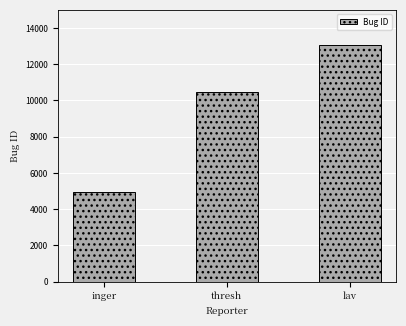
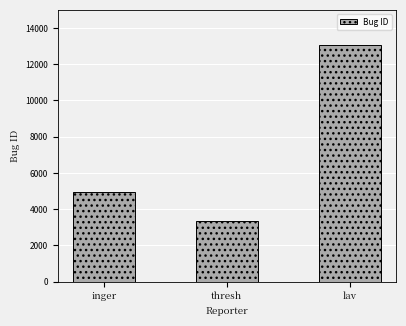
  {
    "inger": 4900,
-   "thresh": 10400,
+   "thresh": 3300,
    "lav": 13100
  }
